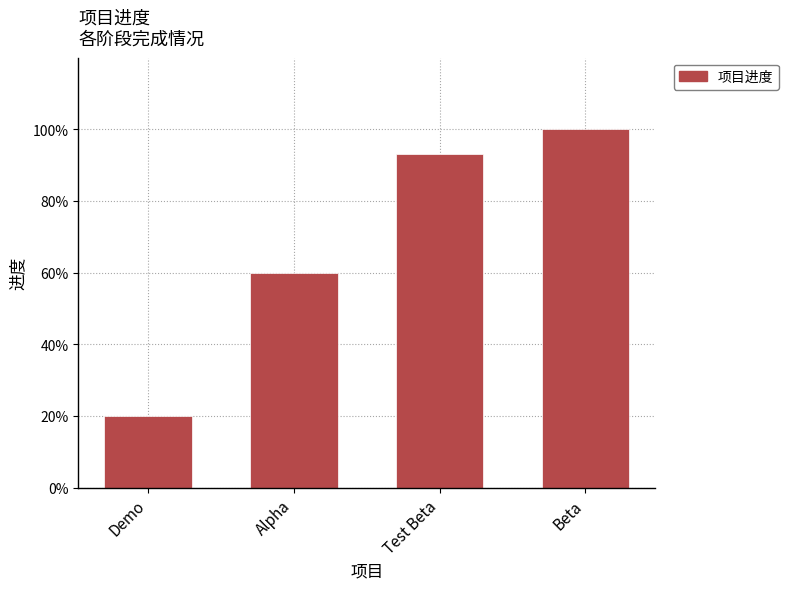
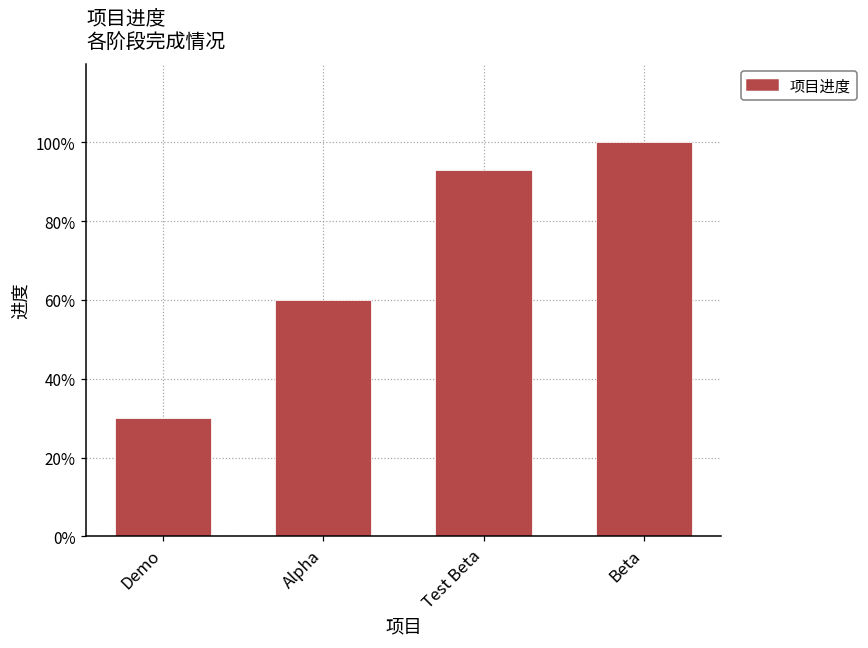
  {
-   "Demo": "20%",
+   "Demo": "30%",
    "Alpha": "60%",
    "Test Beta": "93%",
    "Beta": "100%"
  }
